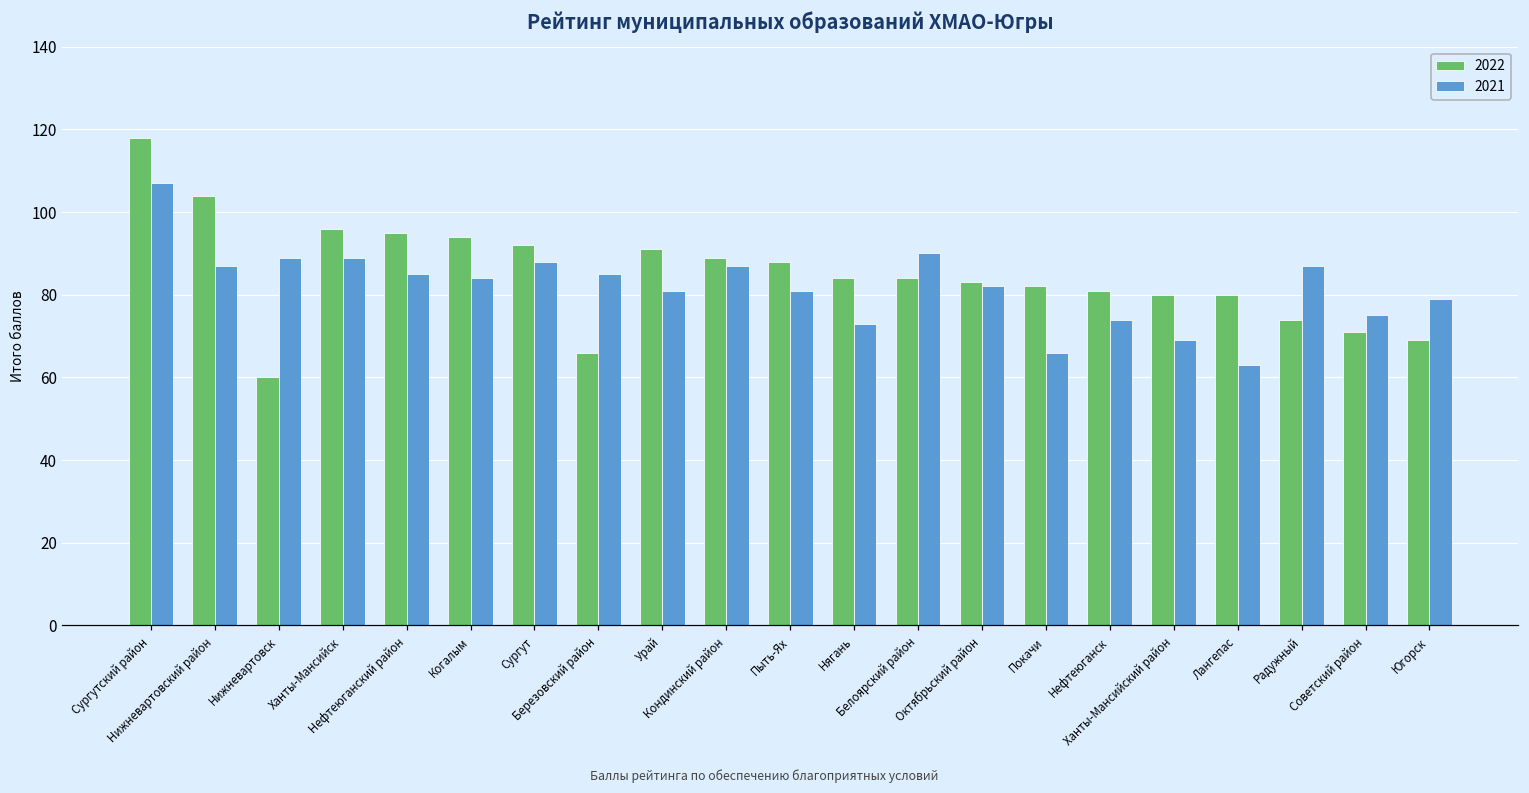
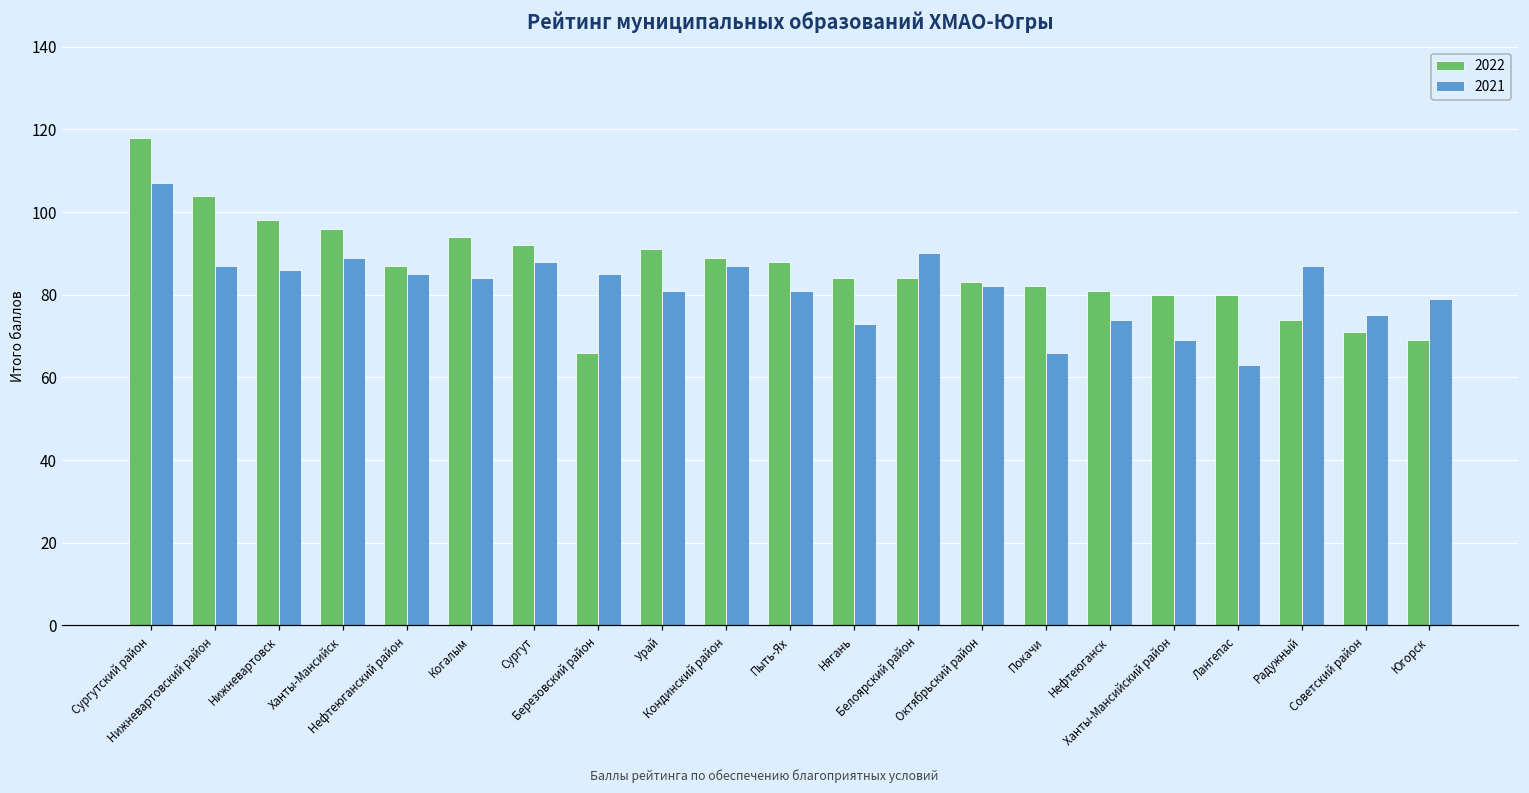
  {
    "2022": {
      "Сургутский район": 118,
      "Нижневартовский район": 104,
-     "Нижневартовск": 60,
+     "Нижневартовск": 98,
      "Ханты-Мансийск": 96,
-     "Нефтеюганский район": 95,
+     "Нефтеюганский район": 87,
      "Когалым": 94,
      "Сургут": 92,
      "Березовский район": 66,
      "Урай": 91,
      "Кондинский район": 89,
      "Пыть-Ях": 88,
      "Нягань": 84,
      "Белоярский район": 84,
      "Октябрьский район": 83,
      "Покачи": 82,
      "Нефтеюганск": 81,
      "Ханты-Мансийский район": 80,
      "Лангепас": 80,
      "Радужный": 74,
      "Советский район": 71,
      "Югорск": 69
    },
    "2021": {
      "Сургутский район": 107,
      "Нижневартовский район": 87,
-     "Нижневартовск": 89,
+     "Нижневартовск": 86,
      "Ханты-Мансийск": 89,
      "Нефтеюганский район": 85,
      "Когалым": 84,
      "Сургут": 88,
      "Березовский район": 85,
      "Урай": 81,
      "Кондинский район": 87,
      "Пыть-Ях": 81,
      "Нягань": 73,
      "Белоярский район": 90,
      "Октябрьский район": 82,
      "Покачи": 66,
      "Нефтеюганск": 74,
      "Ханты-Мансийский район": 69,
      "Лангепас": 63,
      "Радужный": 87,
      "Советский район": 75,
      "Югорск": 79
    }
  }
